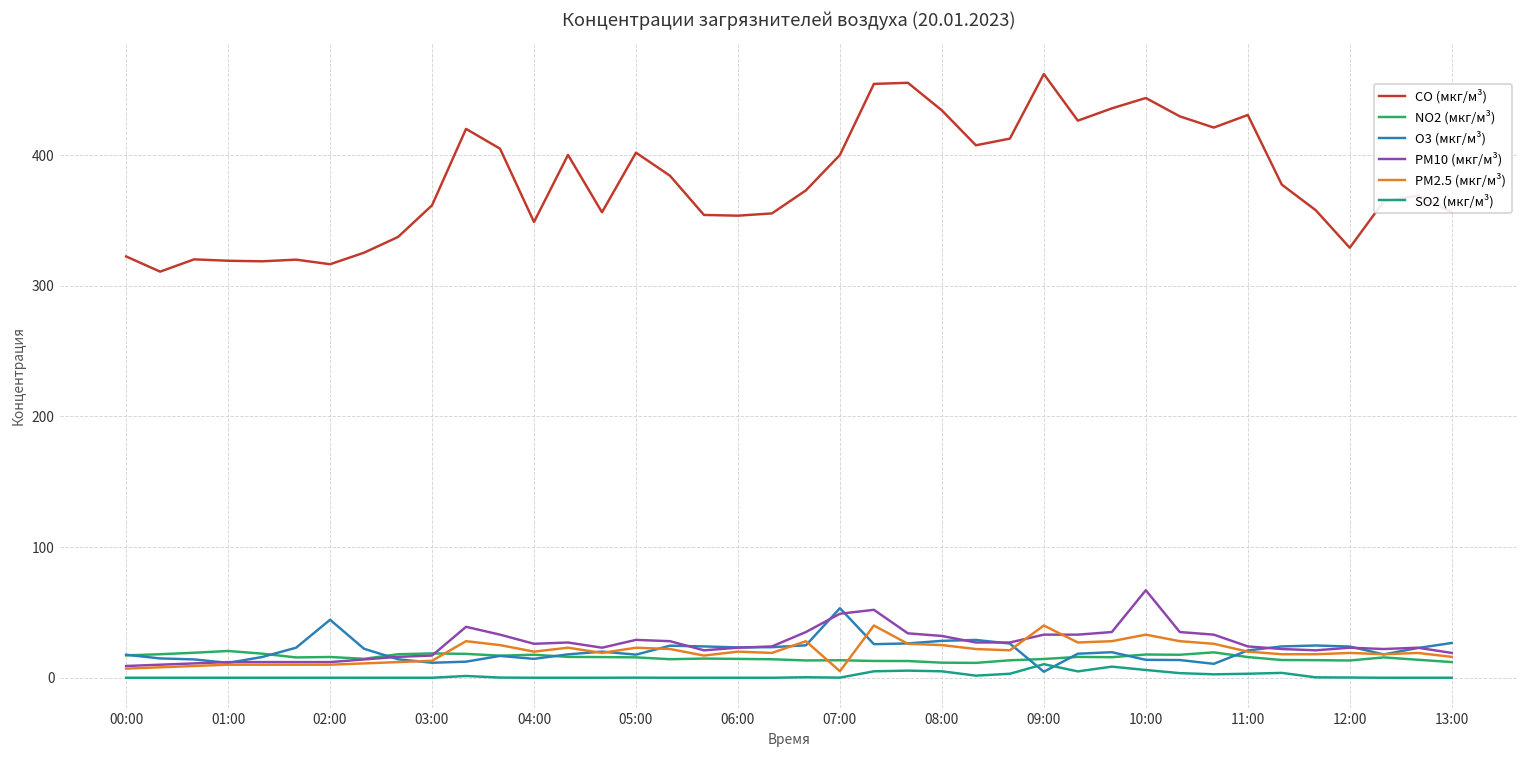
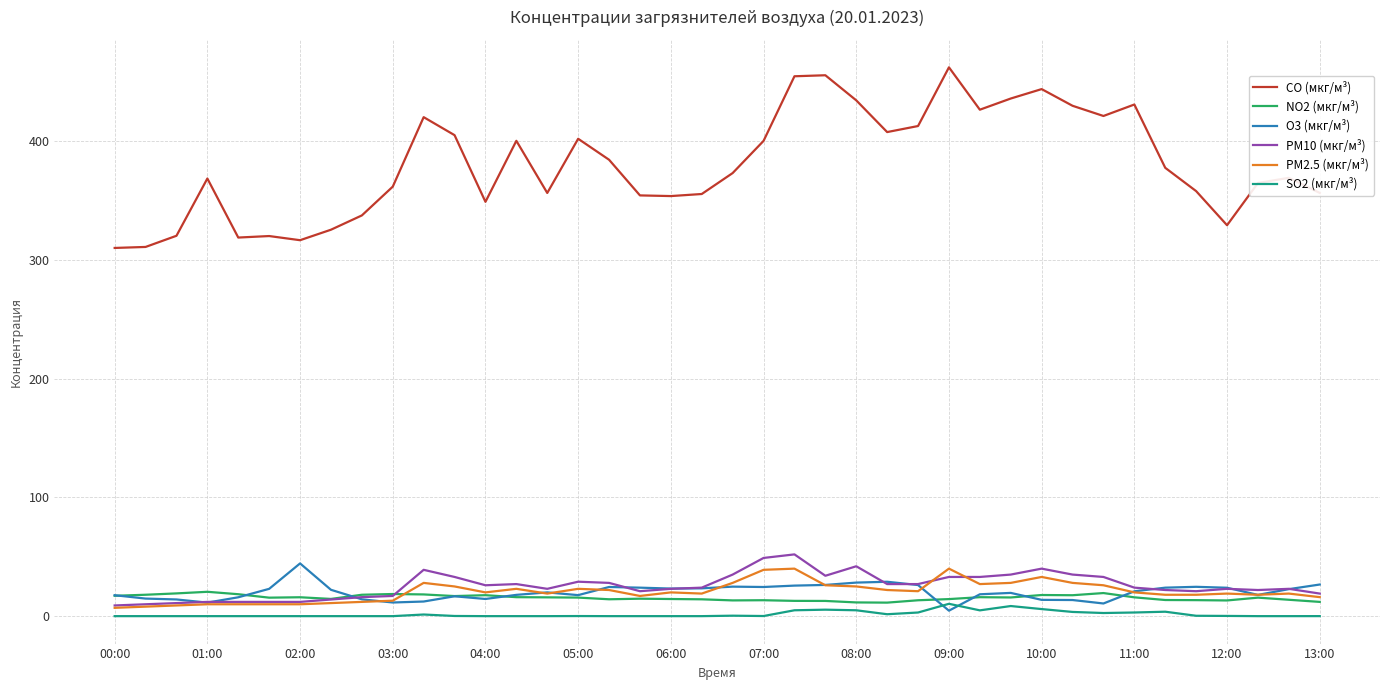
  {
    "CO (мкг/м³)": {
-     "00:00": 323,
-     "01:00": 319,
+     "00:00": 310,
+     "01:00": 369,
      "02:00": 317,
      "03:00": 362,
      "04:00": 349,
      "05:00": 402,
      "06:00": 354,
      "07:00": 400,
      "08:00": 434,
      "09:00": 462,
      "10:00": 444,
      "11:00": 431,
      "12:00": 329
    },
    "O3 (мкг/м³)": {
      "02:00": 44,
      "04:00": 14,
-     "07:00": 53,
+     "07:00": 25,
      "08:00": 28,
      "09:00": 5,
      "10:00": 14,
      "13:00": 27
    },
    "PM10 (мкг/м³)": {
      "04:00": 26,
      "05:00": 29,
      "07:00": 49,
-     "08:00": 32,
+     "08:00": 42,
      "09:00": 33,
-     "10:00": 67,
+     "10:00": 40,
      "11:00": 24,
      "13:00": 19
    },
    "PM2.5 (мкг/м³)": {
      "04:00": 20,
      "05:00": 23,
      "06:00": 20,
-     "07:00": 5,
+     "07:00": 39,
      "08:00": 25,
      "09:00": 40,
      "10:00": 33,
      "12:00": 19,
      "13:00": 16
    }
  }
